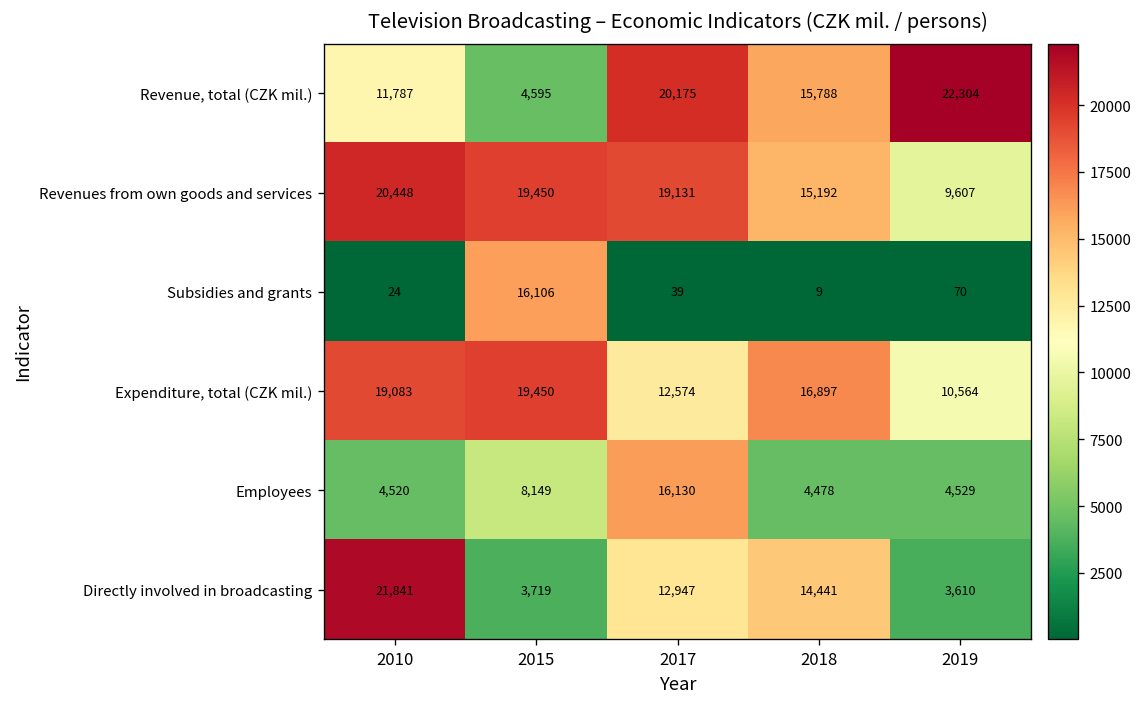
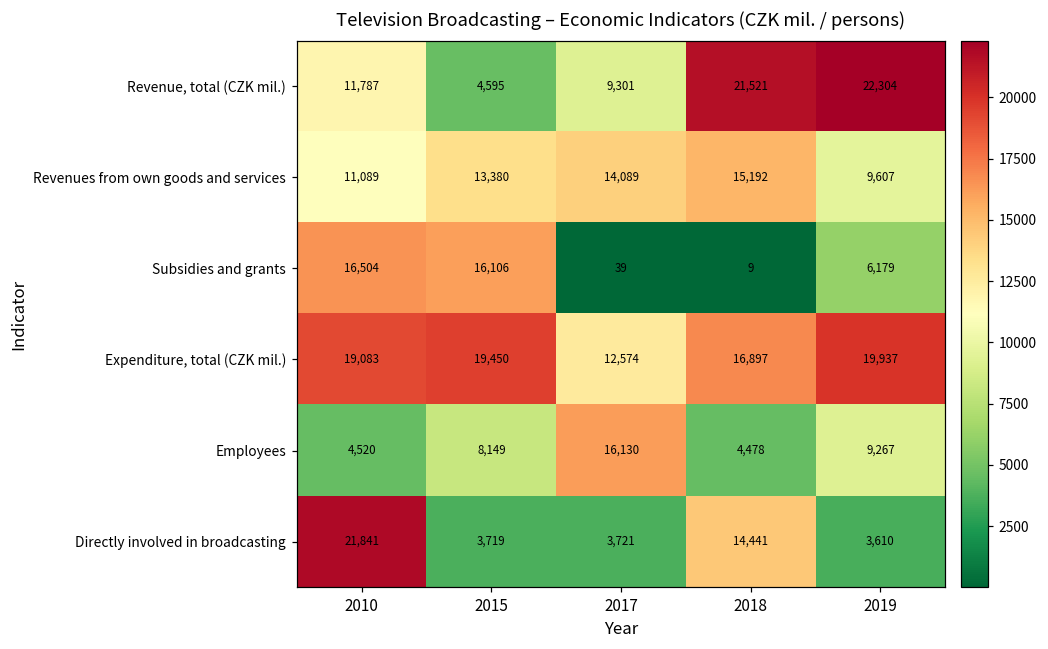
  {
    "Revenue, total (CZK mil.)": {
      "2010": "11,787",
      "2015": "4,595",
-     "2017": "20,175",
-     "2018": "15,788",
+     "2017": "9,301",
+     "2018": "21,521",
      "2019": "22,304"
    },
    "Revenues from own goods and services": {
-     "2010": "20,448",
-     "2015": "19,450",
-     "2017": "19,131",
+     "2010": "11,089",
+     "2015": "13,380",
+     "2017": "14,089",
      "2018": "15,192",
      "2019": "9,607"
    },
    "Subsidies and grants": {
-     "2010": "24",
+     "2010": "16,504",
      "2015": "16,106",
      "2017": "39",
      "2018": "9",
-     "2019": "70"
+     "2019": "6,179"
    },
    "Expenditure, total (CZK mil.)": {
      "2010": "19,083",
      "2015": "19,450",
      "2017": "12,574",
      "2018": "16,897",
-     "2019": "10,564"
+     "2019": "19,937"
    },
    "Employees": {
      "2010": "4,520",
      "2015": "8,149",
      "2017": "16,130",
      "2018": "4,478",
-     "2019": "4,529"
+     "2019": "9,267"
    },
    "Directly involved in broadcasting": {
      "2010": "21,841",
      "2015": "3,719",
-     "2017": "12,947",
+     "2017": "3,721",
      "2018": "14,441",
      "2019": "3,610"
    }
  }
